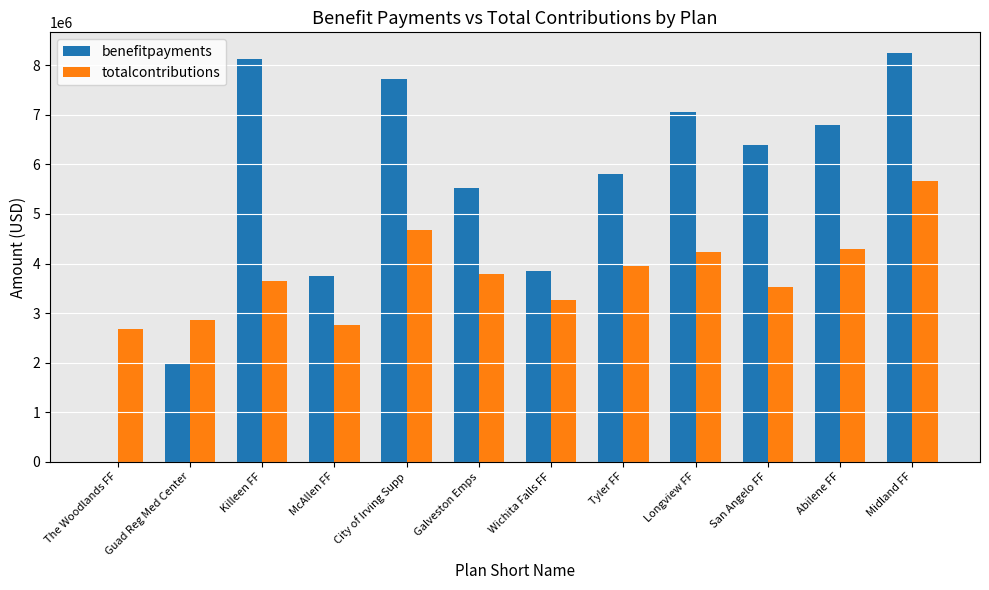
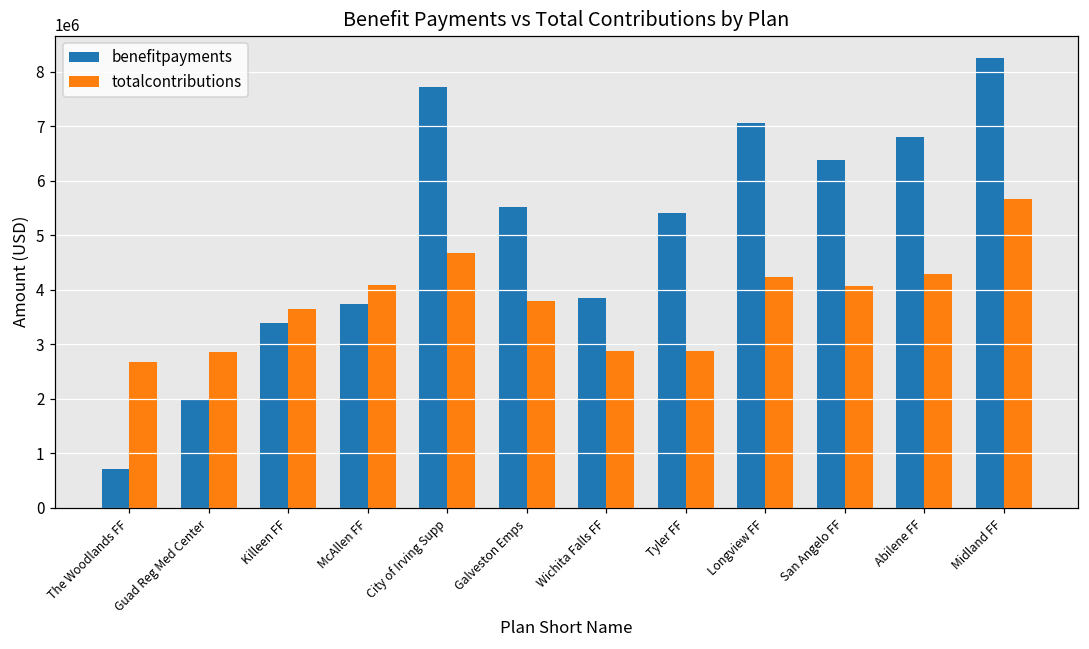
  {
    "benefitpayments": {
-     "The Woodlands FF": 0,
+     "The Woodlands FF": 700000,
      "Guad Reg Med Center": 2000000,
-     "Killeen FF": 8100000,
+     "Killeen FF": 3400000,
      "McAllen FF": 3700000,
      "City of Irving Supp": 7700000,
      "Galveston Emps": 5500000,
      "Wichita Falls FF": 3800000,
-     "Tyler FF": 5800000,
+     "Tyler FF": 5400000,
      "Longview FF": 7100000,
      "San Angelo FF": 6400000,
      "Abilene FF": 6800000,
      "Midland FF": 8300000
    },
    "totalcontributions": {
      "The Woodlands FF": 2700000,
      "Guad Reg Med Center": 2900000,
      "Killeen FF": 3600000,
-     "McAllen FF": 2800000,
+     "McAllen FF": 4100000,
      "City of Irving Supp": 4700000,
      "Galveston Emps": 3800000,
-     "Wichita Falls FF": 3300000,
-     "Tyler FF": 4000000,
+     "Wichita Falls FF": 2900000,
+     "Tyler FF": 2900000,
      "Longview FF": 4200000,
-     "San Angelo FF": 3500000,
+     "San Angelo FF": 4100000,
      "Abilene FF": 4300000,
      "Midland FF": 5700000
    }
  }
